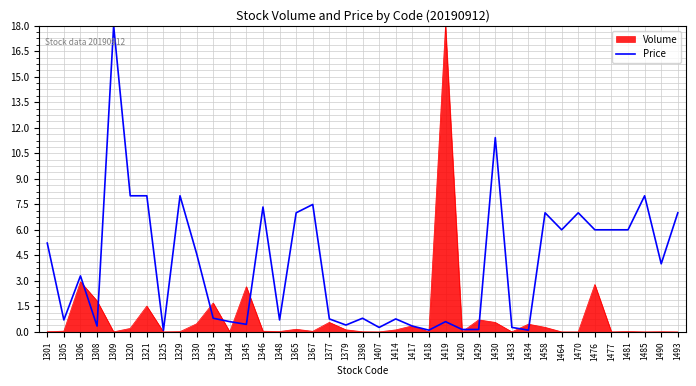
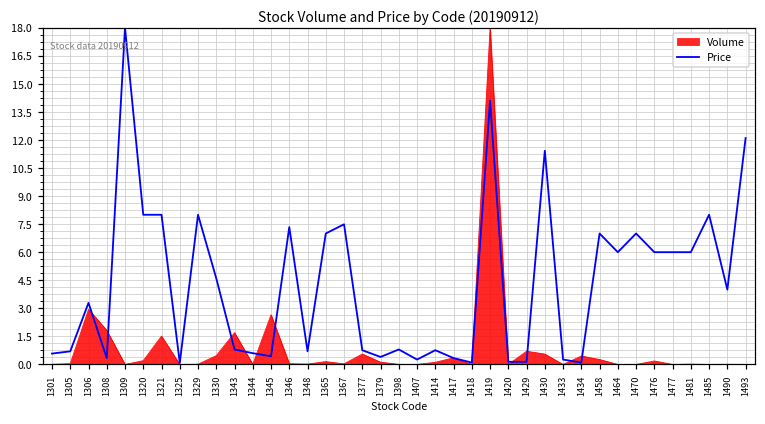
  {
    "Volume": {
      "1301": 0.0,
      "1305": 0.0,
      "1306": 2.9,
      "1308": 1.8,
      "1309": 0.0,
      "1320": 0.2,
      "1321": 1.5,
      "1329": 0.0,
      "1330": 0.5,
      "1343": 1.7,
      "1344": 0.0,
      "1345": 2.7,
      "1346": 0.0,
      "1348": 0.0,
      "1365": 0.2,
      "1367": 0.0,
      "1377": 0.6,
      "1379": 0.1,
      "1398": 0.0,
      "1407": 0.0,
      "1414": 0.1,
      "1419": 18.0,
      "1429": 0.7,
      "1430": 0.6,
      "1433": 0.0,
      "1434": 0.5,
      "1458": 0.3,
      "1464": 0.0,
      "1470": 0.0,
-     "1476": 2.8,
+     "1476": 0.2,
      "1477": 0.0,
      "1481": 0.0,
      "1485": 0.0,
      "1490": 0.0,
      "1493": 0.0
    },
    "Price": {
-     "1301": 5.2,
+     "1301": 0.6,
      "1305": 0.7,
      "1306": 3.3,
      "1308": 0.3,
      "1320": 8.0,
      "1321": 8.0,
      "1329": 8.0,
      "1330": 4.6,
      "1343": 0.8,
      "1344": 0.6,
      "1345": 0.4,
      "1346": 7.3,
      "1348": 0.7,
      "1365": 7.0,
      "1367": 7.5,
      "1377": 0.8,
      "1379": 0.4,
      "1398": 0.8,
      "1407": 0.3,
      "1414": 0.8,
-     "1419": 0.6,
+     "1419": 14.1,
      "1429": 0.1,
      "1430": 11.4,
      "1433": 0.3,
      "1434": 0.1,
      "1458": 7.0,
      "1464": 6.0,
      "1470": 7.0,
      "1476": 6.0,
      "1477": 6.0,
      "1481": 6.0,
      "1485": 8.0,
      "1490": 4.0,
-     "1493": 7.0
+     "1493": 12.1
    }
  }
